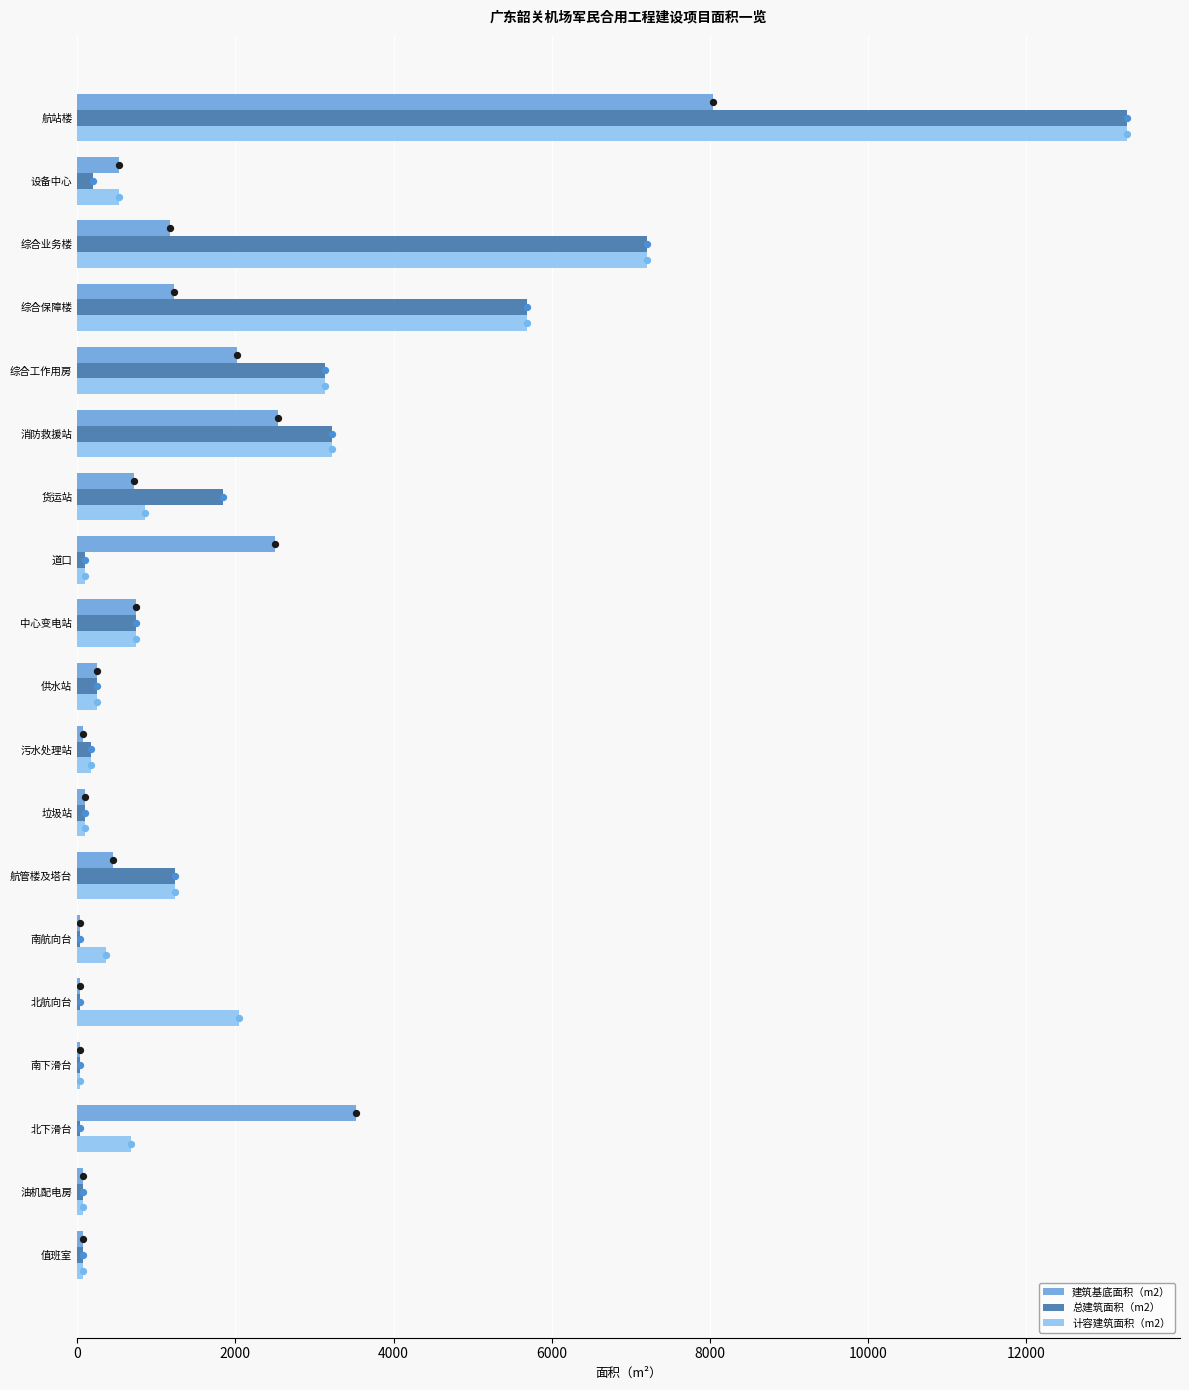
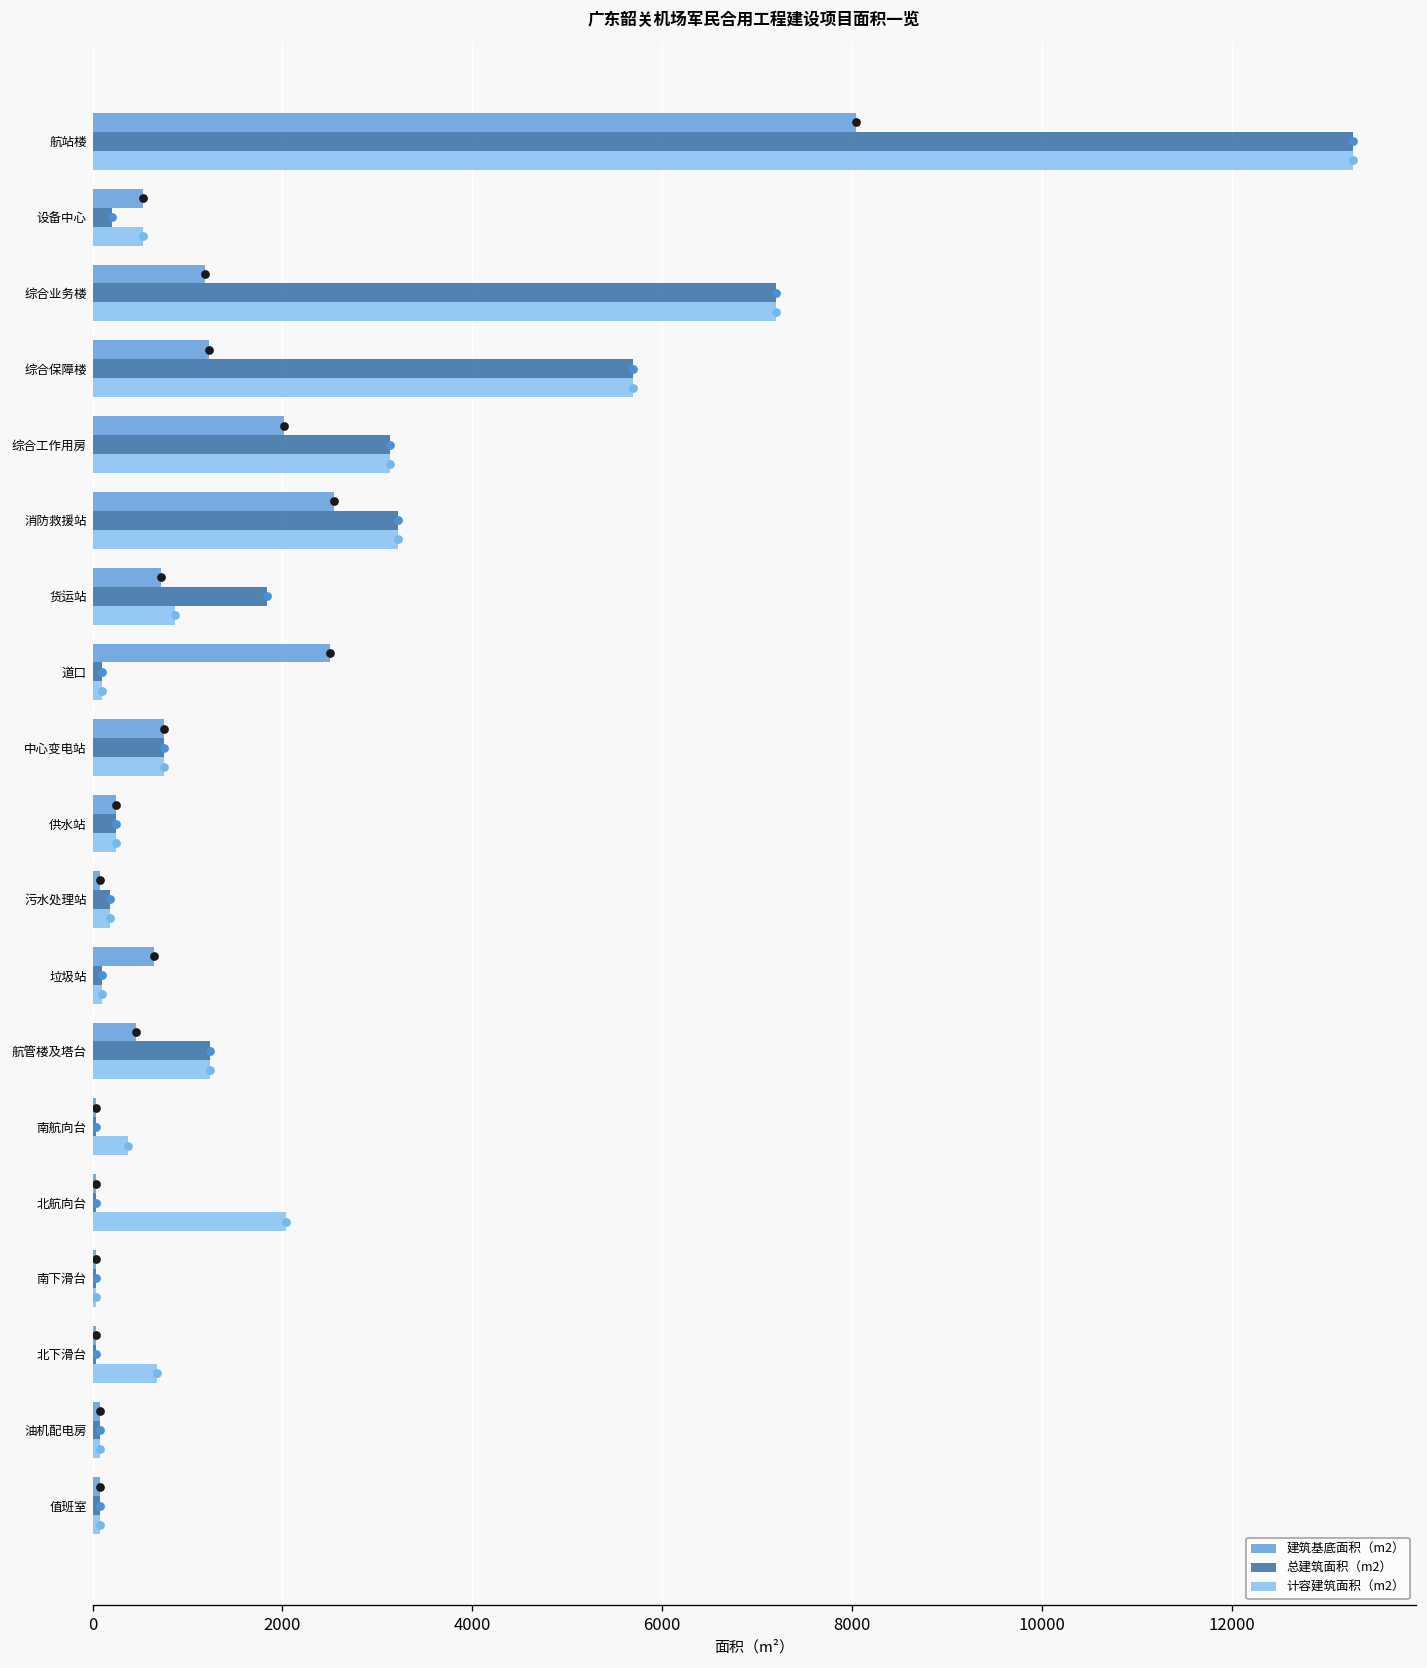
  {
    "建筑基底面积（m2）": {
      "航站楼": 8000,
      "设备中心": 500,
      "综合业务楼": 1200,
      "综合保障楼": 1200,
      "综合工作用房": 2000,
      "消防救援站": 2500,
      "货运站": 700,
      "道口": 2500,
      "中心变电站": 800,
      "供水站": 300,
      "污水处理站": 100,
-     "垃圾站": 100,
+     "垃圾站": 600,
      "航管楼及塔台": 500,
      "南航向台": 0,
      "北航向台": 0,
      "南下滑台": 0,
-     "北下滑台": 3500,
+     "北下滑台": 0,
      "油机配电房": 100,
      "值班室": 100
    },
    "总建筑面积（m2）": {
      "航站楼": 13300,
      "设备中心": 200,
      "综合业务楼": 7200,
      "综合保障楼": 5700,
      "综合工作用房": 3100,
      "消防救援站": 3200,
      "货运站": 1800,
      "道口": 100,
      "中心变电站": 800,
      "供水站": 300,
      "污水处理站": 200,
      "垃圾站": 100,
      "航管楼及塔台": 1200,
      "南航向台": 0,
      "北航向台": 0,
      "南下滑台": 0,
      "北下滑台": 0,
      "油机配电房": 100,
      "值班室": 100
    },
    "计容建筑面积（m2）": {
      "航站楼": 13300,
      "设备中心": 500,
      "综合业务楼": 7200,
      "综合保障楼": 5700,
      "综合工作用房": 3100,
      "消防救援站": 3200,
      "货运站": 900,
      "道口": 100,
      "中心变电站": 800,
      "供水站": 300,
      "污水处理站": 200,
      "垃圾站": 100,
      "航管楼及塔台": 1200,
      "南航向台": 400,
      "北航向台": 2000,
      "南下滑台": 0,
      "北下滑台": 700,
      "油机配电房": 100,
      "值班室": 100
    }
  }
